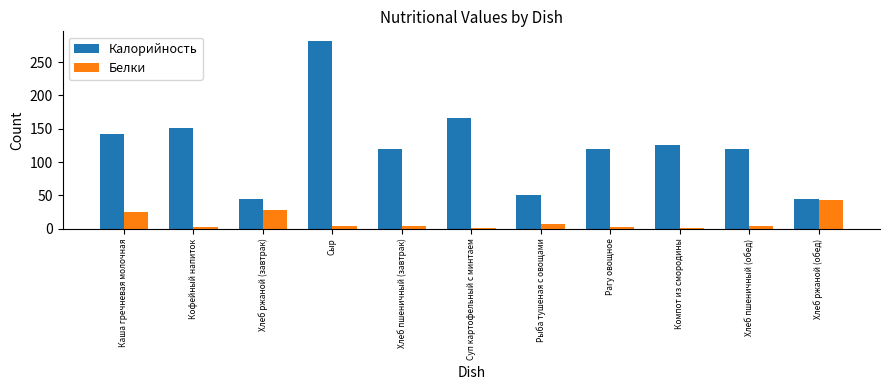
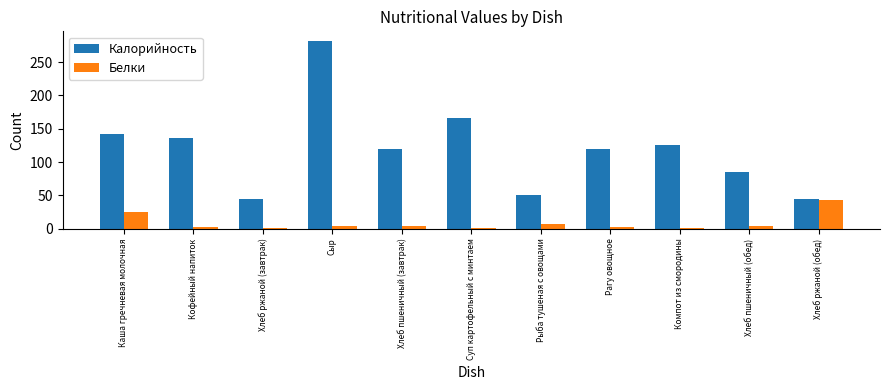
  {
    "Калорийность": {
      "Каша гречневая молочная": 140,
-     "Кофейный напиток": 150,
+     "Кофейный напиток": 140,
      "Хлеб ржаной (завтрак)": 40,
      "Сыр": 280,
      "Хлеб пшеничный (завтрак)": 120,
      "Суп картофельный с минтаем": 170,
      "Рыба тушеная с овощами": 50,
      "Рагу овощное": 120,
      "Компот из смородины": 130,
-     "Хлеб пшеничный (обед)": 120,
+     "Хлеб пшеничный (обед)": 90,
      "Хлеб ржаной (обед)": 40
    },
    "Белки": {
      "Каша гречневая молочная": 30,
-     "Хлеб ржаной (завтрак)": 30,
+     "Хлеб ржаной (завтрак)": 0,
      "Сыр": 0,
      "Хлеб пшеничный (завтрак)": 0,
      "Рыба тушеная с овощами": 10,
      "Хлеб пшеничный (обед)": 0,
      "Хлеб ржаной (обед)": 40
    }
  }
